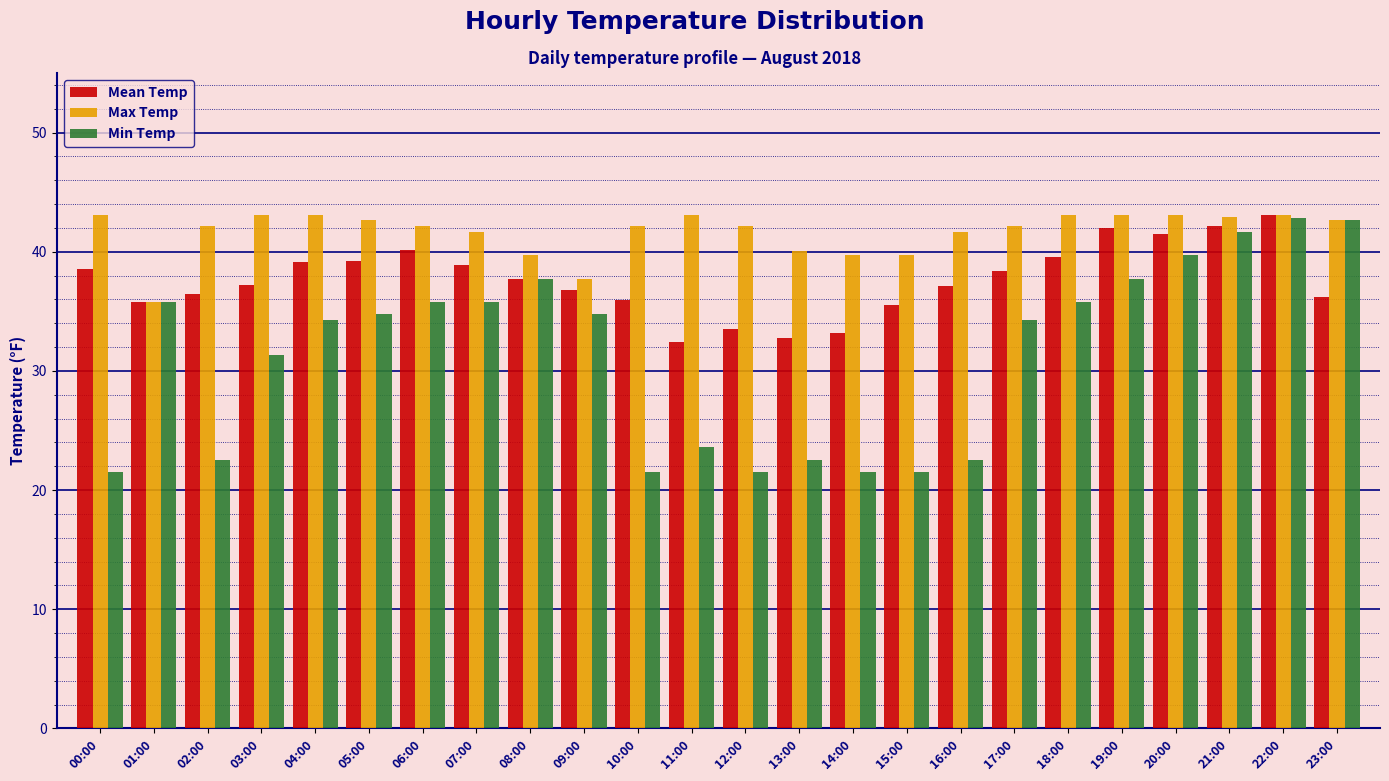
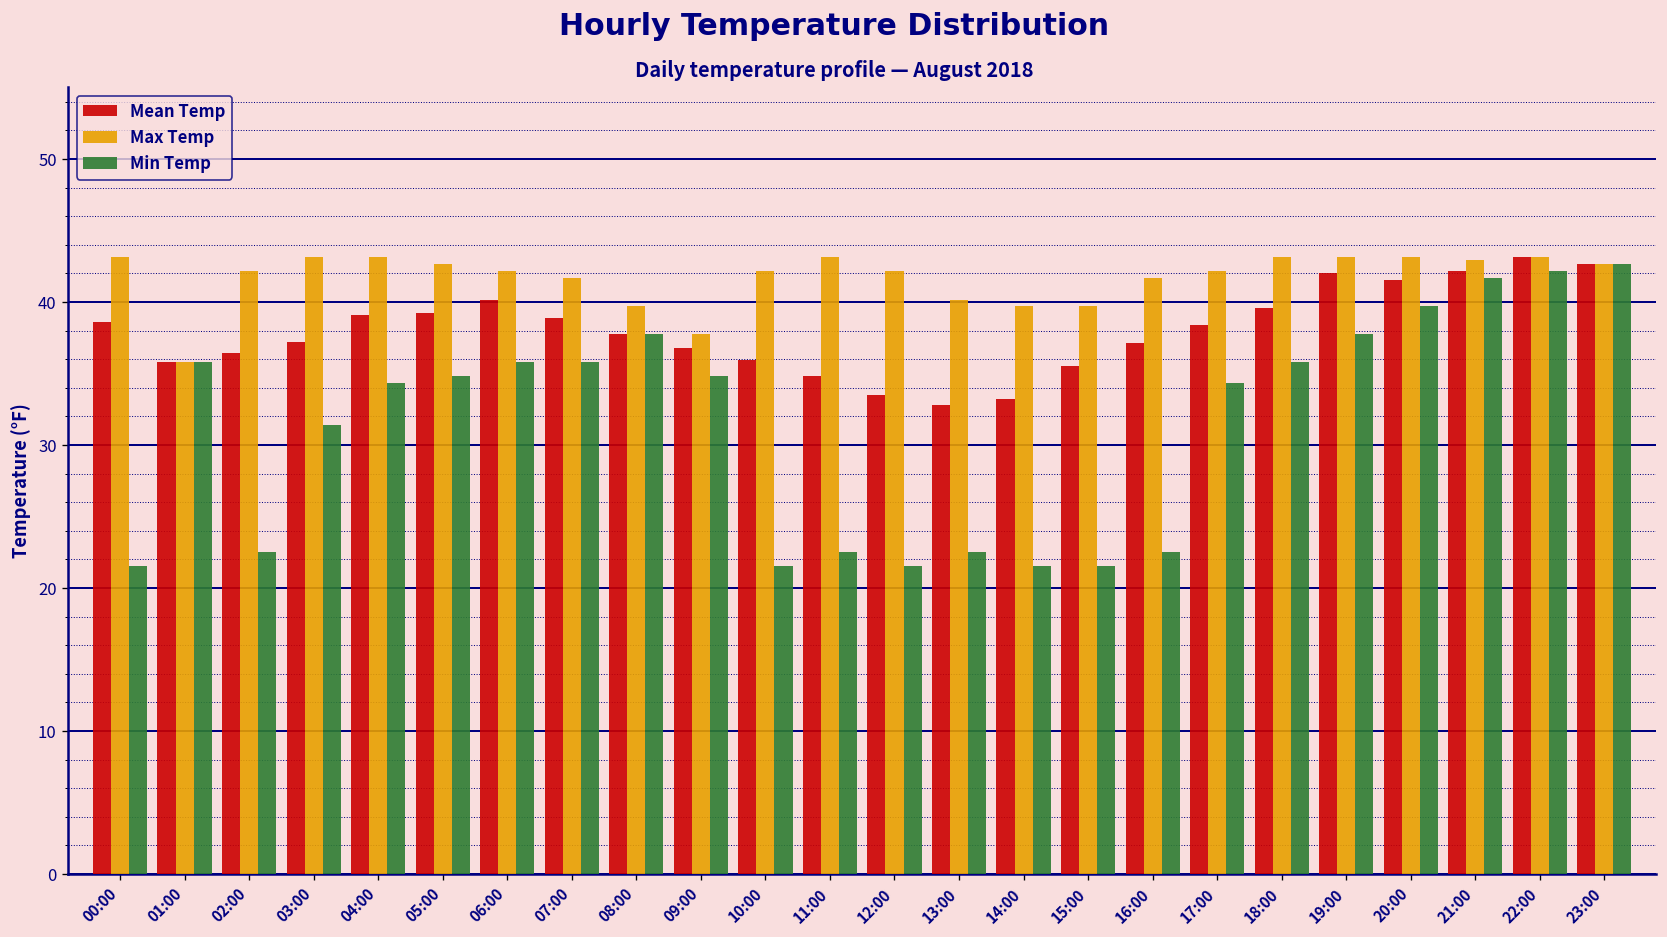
  {
    "Mean Temp": {
      "00:00": 38.6,
      "01:00": 35.8,
      "02:00": 36.5,
      "03:00": 37.2,
      "04:00": 39.1,
      "05:00": 39.3,
      "06:00": 40.1,
      "07:00": 38.9,
      "08:00": 37.7,
      "09:00": 36.8,
      "10:00": 36.0,
-     "11:00": 32.5,
+     "11:00": 34.8,
      "12:00": 33.5,
      "13:00": 32.8,
      "14:00": 33.2,
      "15:00": 35.5,
      "16:00": 37.1,
      "17:00": 38.4,
      "18:00": 39.6,
      "19:00": 42.0,
      "20:00": 41.5,
      "21:00": 42.1,
      "22:00": 43.1,
-     "23:00": 36.2
+     "23:00": 42.6
    },
    "Max Temp": {
      "00:00": 43.1,
      "01:00": 35.8,
      "02:00": 42.1,
      "03:00": 43.1,
      "04:00": 43.1,
      "05:00": 42.6,
      "06:00": 42.1,
      "07:00": 41.7,
      "08:00": 39.7,
      "09:00": 37.7,
      "10:00": 42.1,
      "11:00": 43.1,
      "12:00": 42.1,
      "13:00": 40.1,
      "14:00": 39.7,
      "15:00": 39.7,
      "16:00": 41.7,
      "17:00": 42.1,
      "18:00": 43.1,
      "19:00": 43.1,
      "20:00": 43.1,
      "21:00": 42.9,
      "22:00": 43.1,
      "23:00": 42.6
    },
    "Min Temp": {
      "00:00": 21.6,
      "01:00": 35.8,
      "02:00": 22.5,
      "03:00": 31.4,
      "04:00": 34.3,
      "05:00": 34.8,
      "06:00": 35.8,
      "07:00": 35.8,
      "08:00": 37.7,
      "09:00": 34.8,
      "10:00": 21.6,
-     "11:00": 23.6,
+     "11:00": 22.5,
      "12:00": 21.6,
      "13:00": 22.5,
      "14:00": 21.6,
      "15:00": 21.6,
      "16:00": 22.5,
      "17:00": 34.3,
      "18:00": 35.8,
      "19:00": 37.7,
      "20:00": 39.7,
      "21:00": 41.7,
-     "22:00": 42.9,
+     "22:00": 42.1,
      "23:00": 42.6
    }
  }
